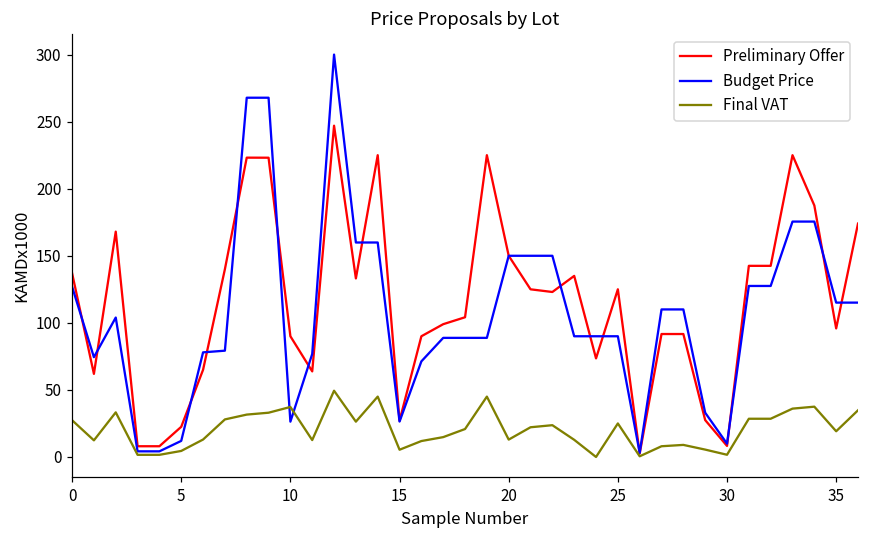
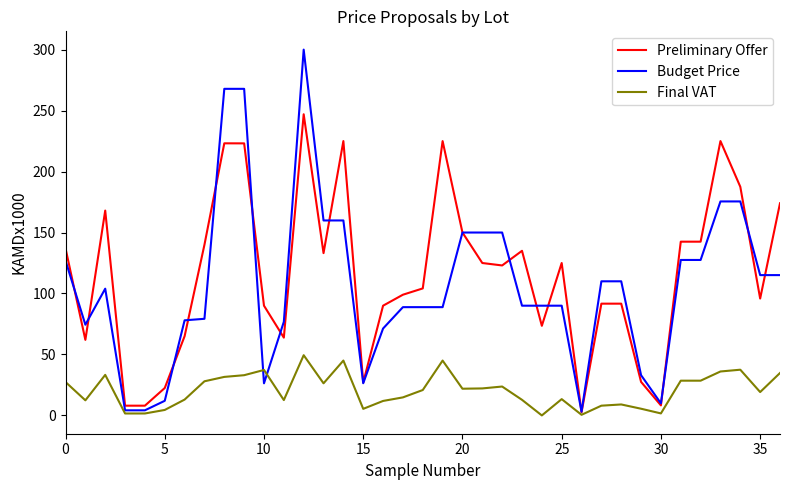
  {
    "Preliminary Offer": {
      "0": 137,
      "5": 23,
      "10": 90,
      "25": 125,
      "35": 96
    },
    "Budget Price": {
      "0": 127,
      "5": 12,
      "10": 26,
      "25": 90,
      "35": 115
    },
    "Final VAT": {
      "0": 27,
      "5": 5,
      "10": 37,
      "15": 5,
-     "20": 13,
-     "25": 25,
+     "20": 22,
+     "25": 13,
      "30": 2,
      "35": 19
    }
  }
